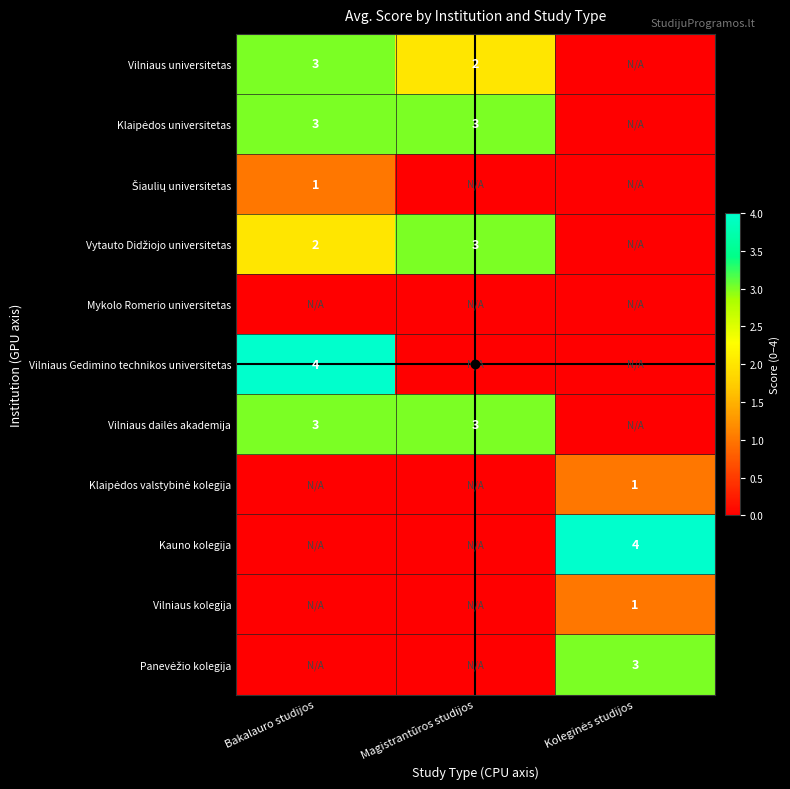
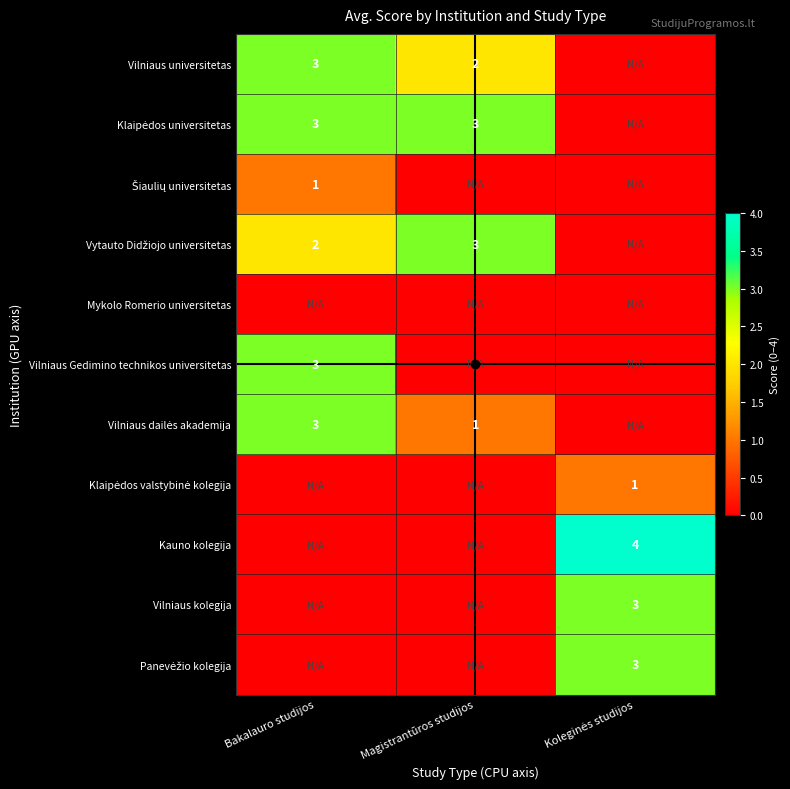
  {
    "Vilniaus universitetas": {
      "Bakalauro studijos": 3,
      "Magistrantūros studijos": 2
    },
    "Klaipėdos universitetas": {
      "Bakalauro studijos": 3,
      "Magistrantūros studijos": 3
    },
    "Šiaulių universitetas": {
      "Bakalauro studijos": 1
    },
    "Vytauto Didžiojo universitetas": {
      "Bakalauro studijos": 2,
      "Magistrantūros studijos": 3
    },
    "Vilniaus Gedimino technikos universitetas": {
-     "Bakalauro studijos": 4
+     "Bakalauro studijos": 3
    },
    "Vilniaus dailės akademija": {
      "Bakalauro studijos": 3,
-     "Magistrantūros studijos": 3
+     "Magistrantūros studijos": 1
    },
    "Klaipėdos valstybinė kolegija": {
      "Koleginės studijos": 1
    },
    "Kauno kolegija": {
      "Koleginės studijos": 4
    },
    "Vilniaus kolegija": {
-     "Koleginės studijos": 1
+     "Koleginės studijos": 3
    },
    "Panevėžio kolegija": {
      "Koleginės studijos": 3
    }
  }
